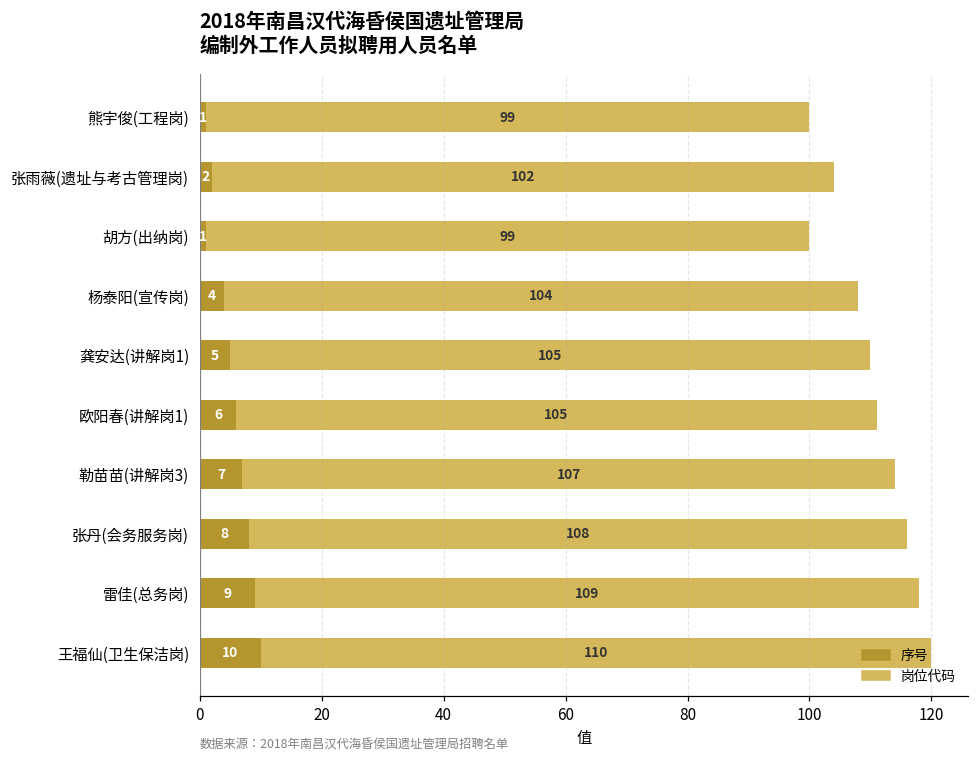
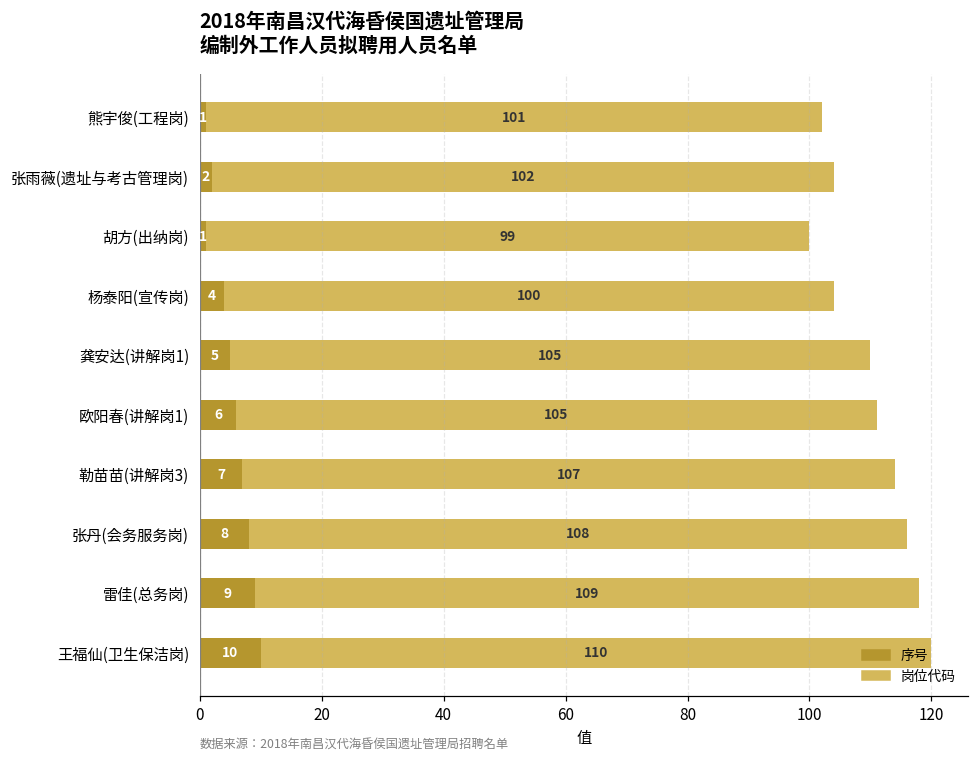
  {
    "序号": {
      "熊宇俊(工程岗)": 1,
      "张雨薇(遗址与考古管理岗)": 2,
      "胡方(出纳岗)": 1,
      "杨泰阳(宣传岗)": 4,
      "龚安达(讲解岗1)": 5,
      "欧阳春(讲解岗1)": 6,
      "勒苗苗(讲解岗3)": 7,
      "张丹(会务服务岗)": 8,
      "雷佳(总务岗)": 9,
      "王福仙(卫生保洁岗)": 10
    },
    "岗位代码": {
-     "熊宇俊(工程岗)": 99,
+     "熊宇俊(工程岗)": 101,
      "张雨薇(遗址与考古管理岗)": 102,
      "胡方(出纳岗)": 99,
-     "杨泰阳(宣传岗)": 104,
+     "杨泰阳(宣传岗)": 100,
      "龚安达(讲解岗1)": 105,
      "欧阳春(讲解岗1)": 105,
      "勒苗苗(讲解岗3)": 107,
      "张丹(会务服务岗)": 108,
      "雷佳(总务岗)": 109,
      "王福仙(卫生保洁岗)": 110
    }
  }
